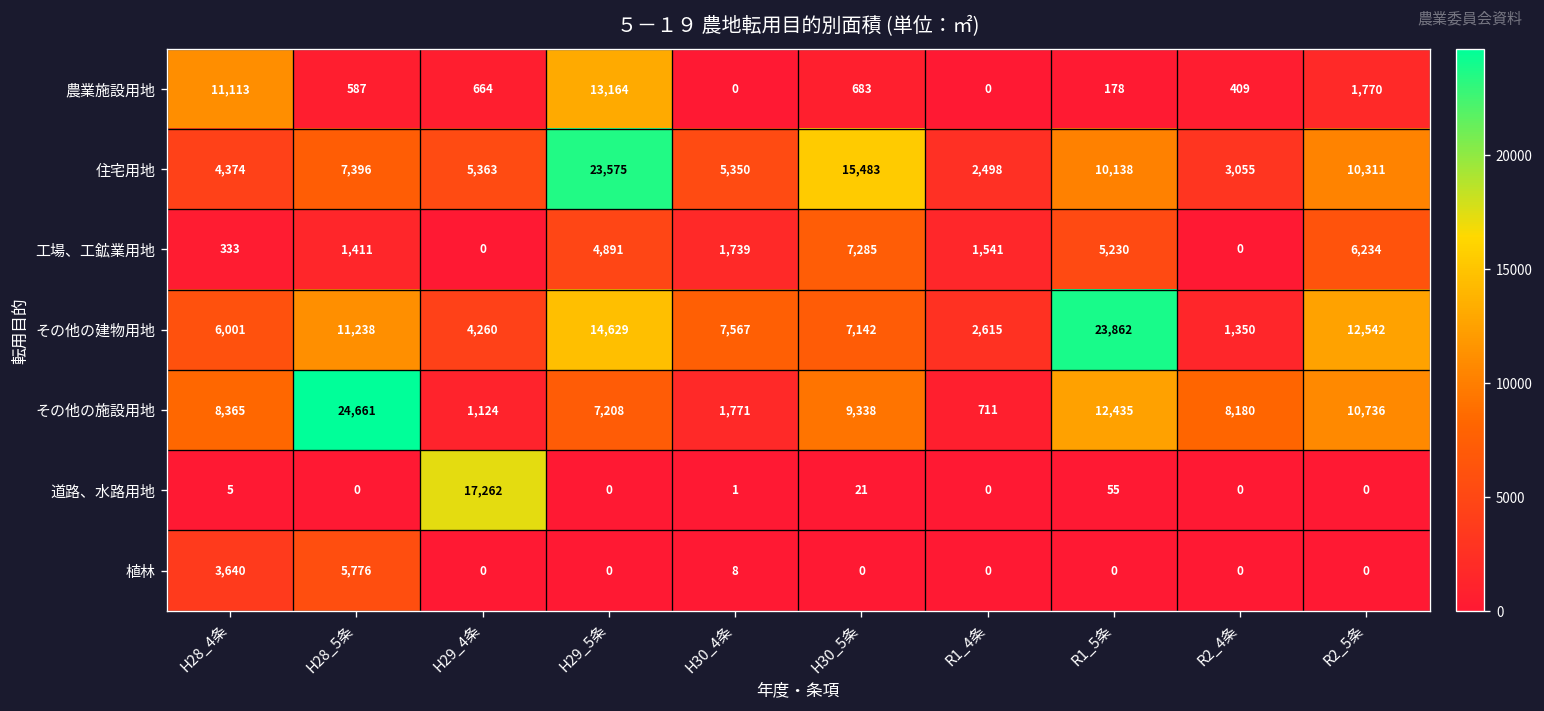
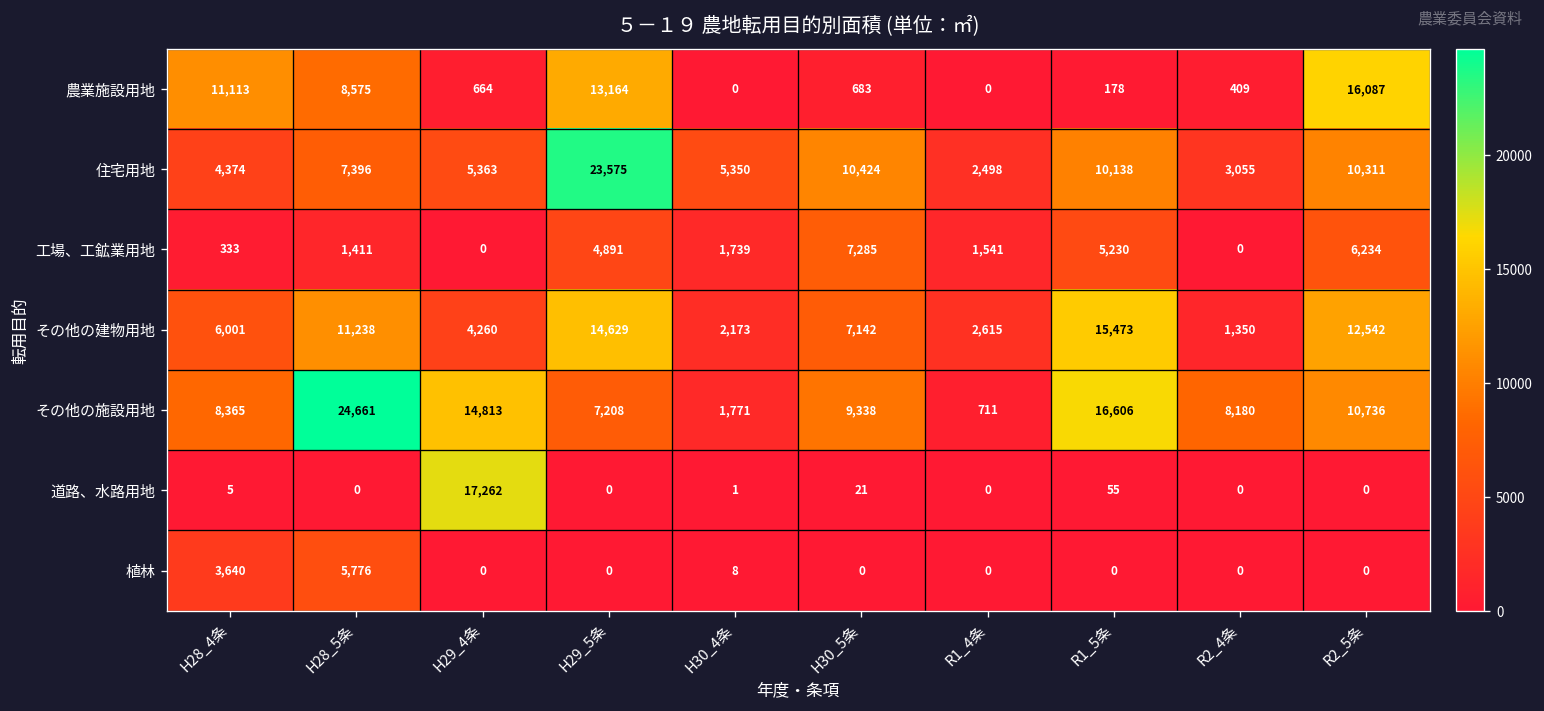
  {
    "農業施設用地": {
      "H28_4条": "11,113",
-     "H28_5条": "587",
+     "H28_5条": "8,575",
      "H29_4条": "664",
      "H29_5条": "13,164",
      "H30_4条": "0",
      "H30_5条": "683",
      "R1_4条": "0",
      "R1_5条": "178",
      "R2_4条": "409",
-     "R2_5条": "1,770"
+     "R2_5条": "16,087"
    },
    "住宅用地": {
      "H28_4条": "4,374",
      "H28_5条": "7,396",
      "H29_4条": "5,363",
      "H29_5条": "23,575",
      "H30_4条": "5,350",
-     "H30_5条": "15,483",
+     "H30_5条": "10,424",
      "R1_4条": "2,498",
      "R1_5条": "10,138",
      "R2_4条": "3,055",
      "R2_5条": "10,311"
    },
    "工場、工鉱業用地": {
      "H28_4条": "333",
      "H28_5条": "1,411",
      "H29_4条": "0",
      "H29_5条": "4,891",
      "H30_4条": "1,739",
      "H30_5条": "7,285",
      "R1_4条": "1,541",
      "R1_5条": "5,230",
      "R2_4条": "0",
      "R2_5条": "6,234"
    },
    "その他の建物用地": {
      "H28_4条": "6,001",
      "H28_5条": "11,238",
      "H29_4条": "4,260",
      "H29_5条": "14,629",
-     "H30_4条": "7,567",
+     "H30_4条": "2,173",
      "H30_5条": "7,142",
      "R1_4条": "2,615",
-     "R1_5条": "23,862",
+     "R1_5条": "15,473",
      "R2_4条": "1,350",
      "R2_5条": "12,542"
    },
    "その他の施設用地": {
      "H28_4条": "8,365",
      "H28_5条": "24,661",
-     "H29_4条": "1,124",
+     "H29_4条": "14,813",
      "H29_5条": "7,208",
      "H30_4条": "1,771",
      "H30_5条": "9,338",
      "R1_4条": "711",
-     "R1_5条": "12,435",
+     "R1_5条": "16,606",
      "R2_4条": "8,180",
      "R2_5条": "10,736"
    },
    "道路、水路用地": {
      "H28_4条": "5",
      "H28_5条": "0",
      "H29_4条": "17,262",
      "H29_5条": "0",
      "H30_4条": "1",
      "H30_5条": "21",
      "R1_4条": "0",
      "R1_5条": "55",
      "R2_4条": "0",
      "R2_5条": "0"
    },
    "植林": {
      "H28_4条": "3,640",
      "H28_5条": "5,776",
      "H29_4条": "0",
      "H29_5条": "0",
      "H30_4条": "8",
      "H30_5条": "0",
      "R1_4条": "0",
      "R1_5条": "0",
      "R2_4条": "0",
      "R2_5条": "0"
    }
  }
